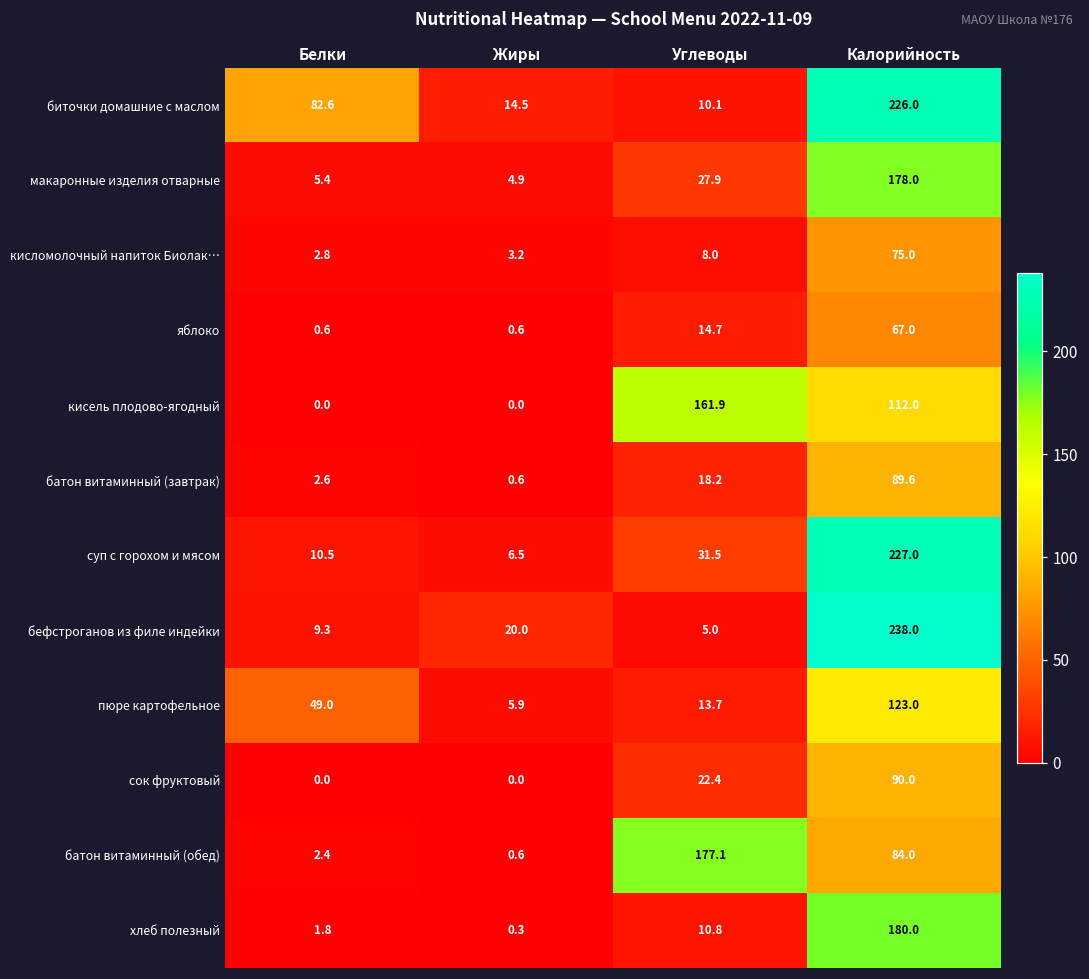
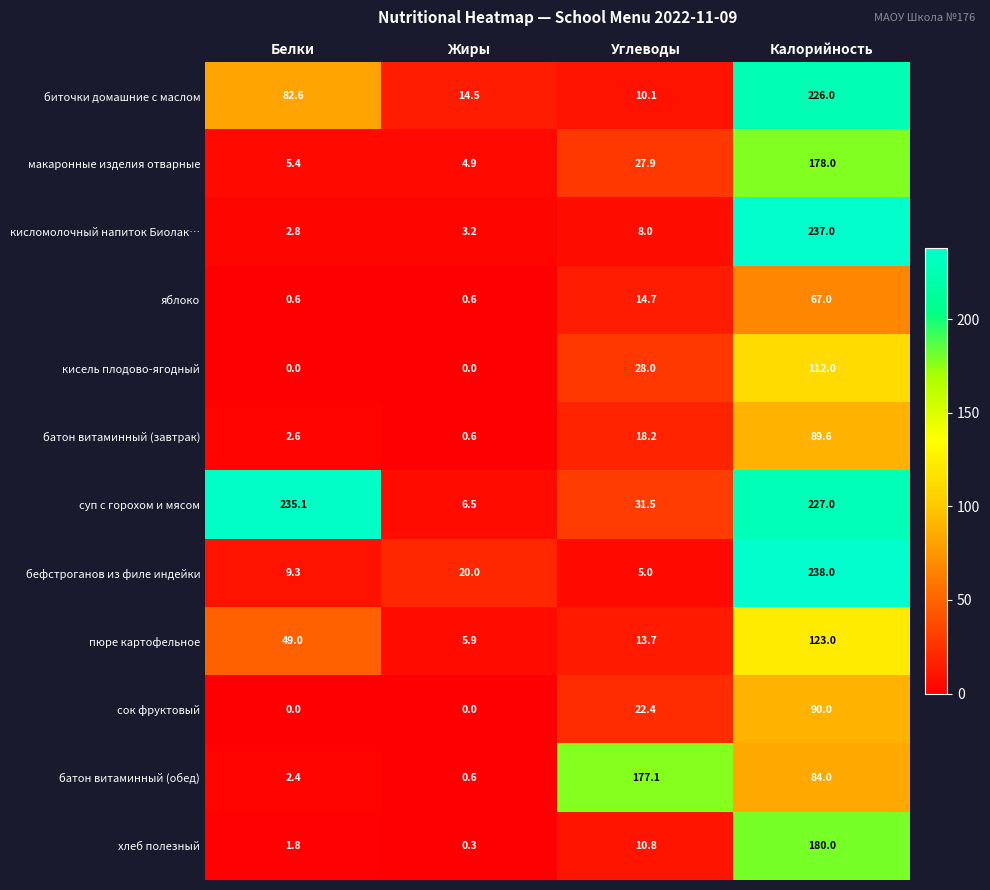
  {
    "биточки домашние с маслом": {
      "Белки": 82.6,
      "Жиры": 14.5,
      "Углеводы": 10.1,
      "Калорийность": 226.0
    },
    "макаронные изделия отварные": {
      "Белки": 5.4,
      "Жиры": 4.9,
      "Углеводы": 27.9,
      "Калорийность": 178.0
    },
    "кисломолочный напиток Биолак…": {
      "Белки": 2.8,
      "Жиры": 3.2,
      "Углеводы": 8.0,
-     "Калорийность": 75.0
+     "Калорийность": 237.0
    },
    "яблоко": {
      "Белки": 0.6,
      "Жиры": 0.6,
      "Углеводы": 14.7,
      "Калорийность": 67.0
    },
    "кисель плодово-ягодный": {
      "Белки": 0.0,
      "Жиры": 0.0,
-     "Углеводы": 161.9,
+     "Углеводы": 28.0,
      "Калорийность": 112.0
    },
    "батон витаминный (завтрак)": {
      "Белки": 2.6,
      "Жиры": 0.6,
      "Углеводы": 18.2,
      "Калорийность": 89.6
    },
    "суп с горохом и мясом": {
-     "Белки": 10.5,
+     "Белки": 235.1,
      "Жиры": 6.5,
      "Углеводы": 31.5,
      "Калорийность": 227.0
    },
    "бефстроганов из филе индейки": {
      "Белки": 9.3,
      "Жиры": 20.0,
      "Углеводы": 5.0,
      "Калорийность": 238.0
    },
    "пюре картофельное": {
      "Белки": 49.0,
      "Жиры": 5.9,
      "Углеводы": 13.7,
      "Калорийность": 123.0
    },
    "сок фруктовый": {
      "Белки": 0.0,
      "Жиры": 0.0,
      "Углеводы": 22.4,
      "Калорийность": 90.0
    },
    "батон витаминный (обед)": {
      "Белки": 2.4,
      "Жиры": 0.6,
      "Углеводы": 177.1,
      "Калорийность": 84.0
    },
    "хлеб полезный": {
      "Белки": 1.8,
      "Жиры": 0.3,
      "Углеводы": 10.8,
      "Калорийность": 180.0
    }
  }
